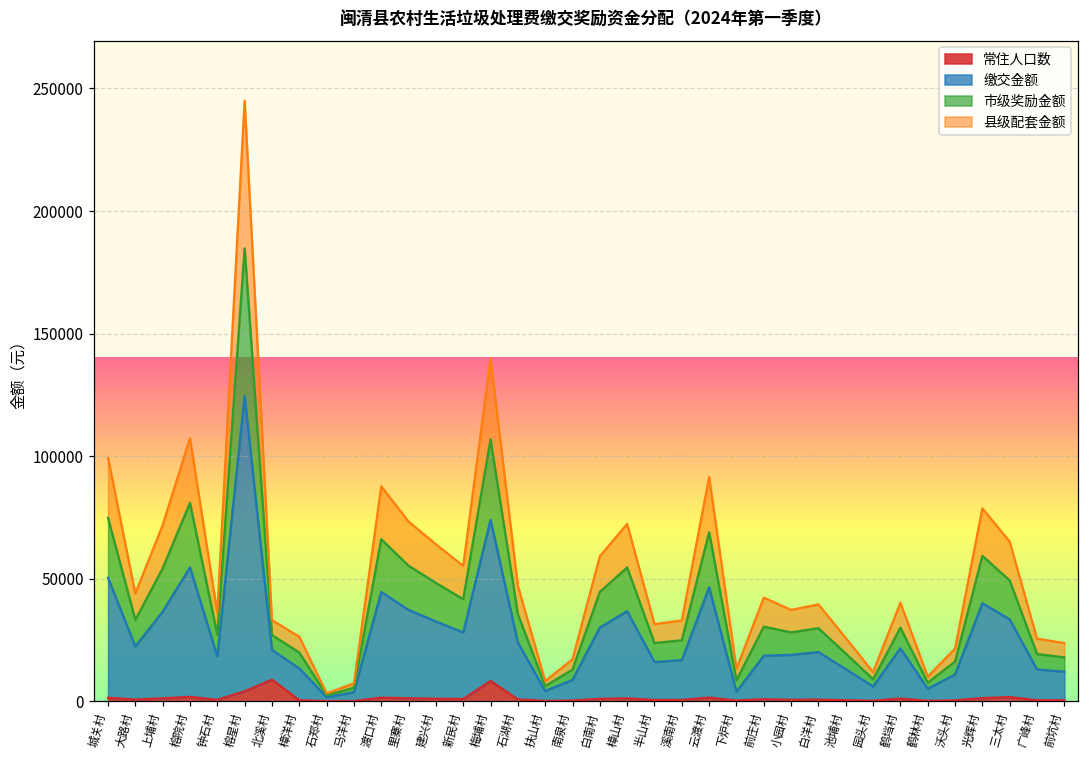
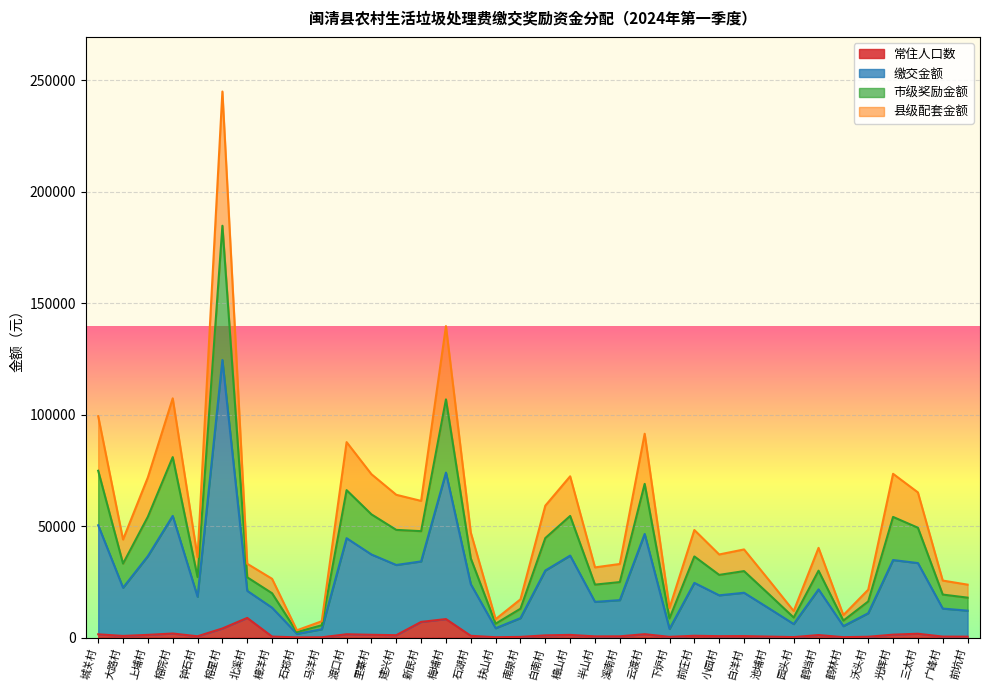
  {
    "常住人口数": {
      "城关村": 1000,
      "大路村": 1000,
      "上埔村": 1000,
      "榕院村": 2000,
      "钟石村": 1000,
      "榕星村": 4000,
      "北溪村": 9000,
      "樟洋村": 0,
      "石郑村": 0,
      "马洋村": 0,
      "渡口村": 1000,
      "里寨村": 1000,
      "建兴村": 1000,
-     "新民村": 1000,
+     "新民村": 7000,
      "梅埔村": 8000,
      "石湖村": 1000,
      "扶山村": 0,
      "南泉村": 0,
      "白南村": 1000,
      "樟山村": 1000,
      "半山村": 1000,
      "溪南村": 1000,
      "云渡村": 1000,
      "下炉村": 0,
      "前庄村": 1000,
      "小园村": 1000,
      "白洋村": 1000,
      "池埔村": 0,
      "园头村": 0,
      "鹤垱村": 1000,
      "鹤林村": 0,
      "沃头村": 0,
      "光辉村": 1000,
      "三太村": 2000,
      "广峰村": 0,
      "前坑村": 0
    },
    "缴交金额": {
      "城关村": 49000,
      "大路村": 22000,
      "上埔村": 35000,
      "榕院村": 53000,
      "钟石村": 18000,
      "榕星村": 120000,
      "北溪村": 12000,
      "樟洋村": 13000,
      "马洋村": 4000,
      "渡口村": 43000,
      "里寨村": 36000,
      "建兴村": 32000,
      "新民村": 27000,
      "梅埔村": 66000,
      "石湖村": 23000,
      "扶山村": 4000,
      "南泉村": 8000,
      "白南村": 29000,
      "樟山村": 36000,
      "半山村": 15000,
      "溪南村": 16000,
      "云渡村": 45000,
      "下炉村": 4000,
-     "前庄村": 18000,
+     "前庄村": 24000,
      "小园村": 18000,
      "白洋村": 19000,
      "池埔村": 13000,
      "园头村": 6000,
      "鹤垱村": 20000,
      "鹤林村": 5000,
      "沃头村": 11000,
-     "光辉村": 39000,
+     "光辉村": 33000,
      "三太村": 32000,
      "广峰村": 13000,
      "前坑村": 12000
    },
    "市级奖励金额": {
      "城关村": 24000,
      "大路村": 11000,
      "上埔村": 18000,
      "榕院村": 26000,
      "钟石村": 9000,
      "榕星村": 60000,
      "北溪村": 6000,
      "樟洋村": 6000,
      "马洋村": 2000,
      "渡口村": 22000,
      "里寨村": 18000,
      "建兴村": 16000,
      "新民村": 14000,
      "梅埔村": 33000,
      "石湖村": 12000,
      "扶山村": 2000,
      "南泉村": 4000,
      "白南村": 15000,
      "樟山村": 18000,
      "半山村": 8000,
      "溪南村": 8000,
      "云渡村": 22000,
      "下炉村": 5000,
      "前庄村": 12000,
      "小园村": 9000,
      "白洋村": 10000,
      "池埔村": 6000,
      "园头村": 3000,
      "鹤垱村": 8000,
      "鹤林村": 2000,
      "沃头村": 5000,
      "光辉村": 19000,
      "三太村": 16000,
      "广峰村": 6000,
      "前坑村": 6000
    },
    "县级配套金额": {
      "城关村": 24000,
      "大路村": 11000,
      "上埔村": 18000,
      "榕院村": 26000,
      "钟石村": 9000,
      "榕星村": 60000,
      "北溪村": 6000,
      "樟洋村": 6000,
      "马洋村": 2000,
      "渡口村": 22000,
      "里寨村": 18000,
      "建兴村": 16000,
      "新民村": 14000,
      "梅埔村": 33000,
      "石湖村": 12000,
      "扶山村": 2000,
      "南泉村": 4000,
      "白南村": 15000,
      "樟山村": 18000,
      "半山村": 8000,
      "溪南村": 8000,
      "云渡村": 22000,
      "下炉村": 5000,
      "前庄村": 12000,
      "小园村": 9000,
      "白洋村": 10000,
      "池埔村": 6000,
      "园头村": 3000,
      "鹤垱村": 10000,
      "鹤林村": 2000,
      "沃头村": 5000,
      "光辉村": 19000,
      "三太村": 16000,
      "广峰村": 6000,
      "前坑村": 6000
    }
  }
